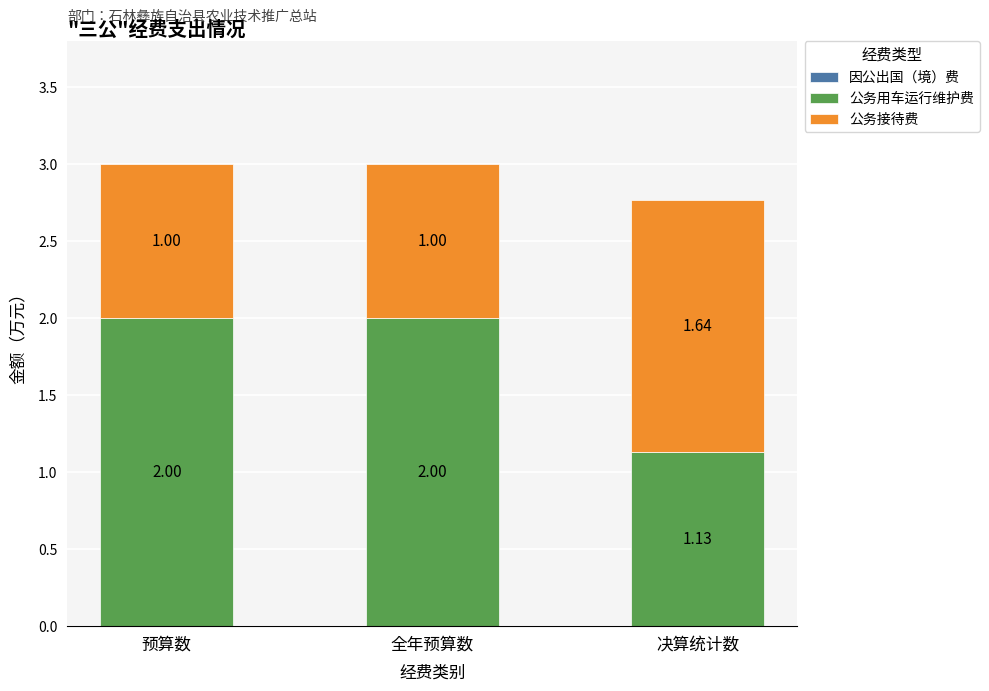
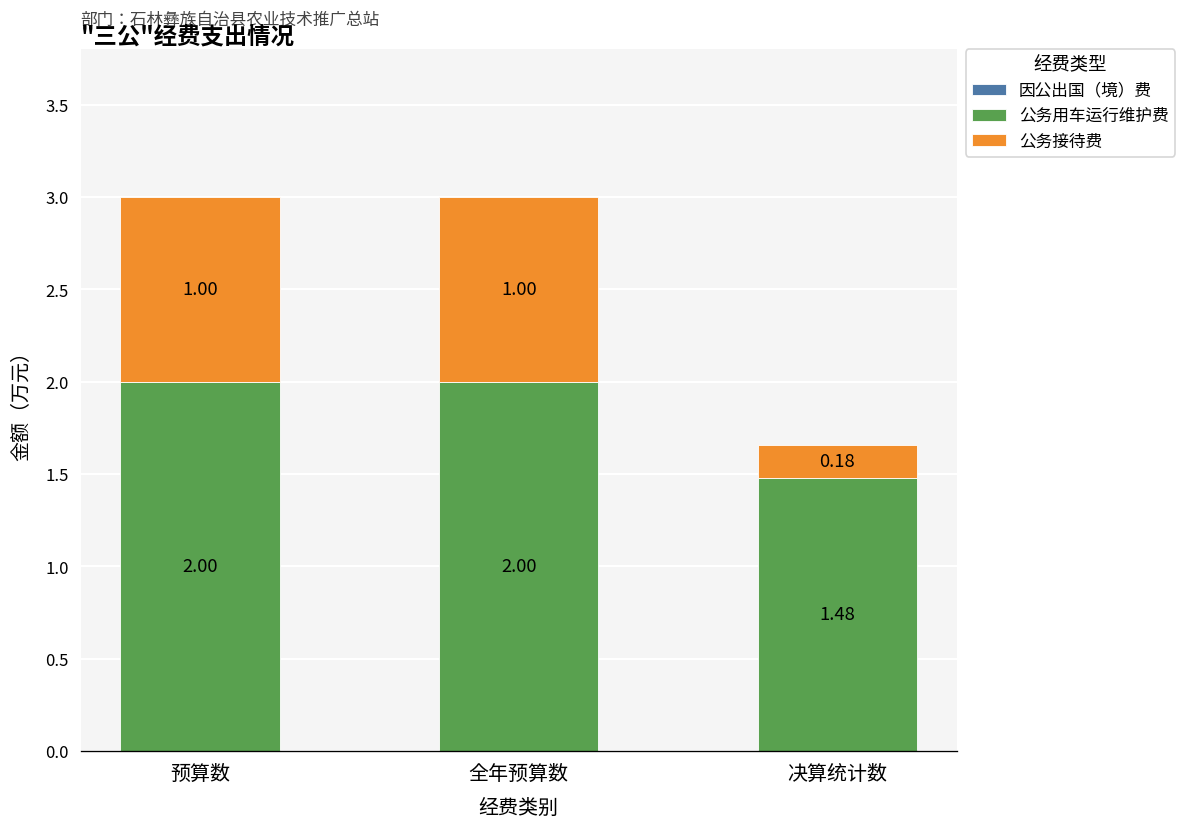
  {
    "因公出国（境）费": {
      "预算数": 0.00,
      "全年预算数": 0.00,
      "决算统计数": 0.00
    },
    "公务用车运行维护费": {
      "预算数": 2.00,
      "全年预算数": 2.00,
-     "决算统计数": 1.13
+     "决算统计数": 1.48
    },
    "公务接待费": {
      "预算数": 1.00,
      "全年预算数": 1.00,
-     "决算统计数": 1.64
+     "决算统计数": 0.18
    }
  }
